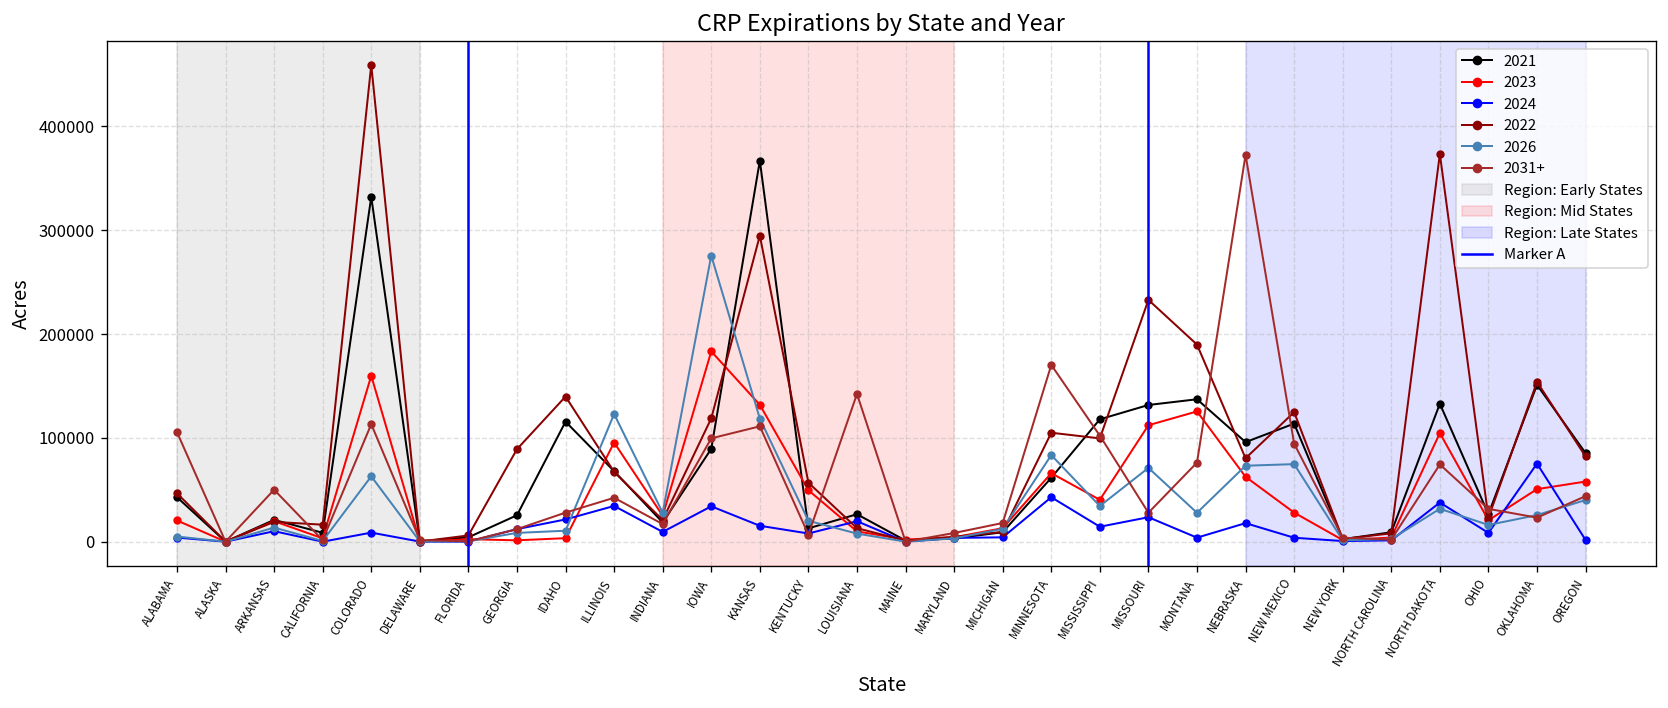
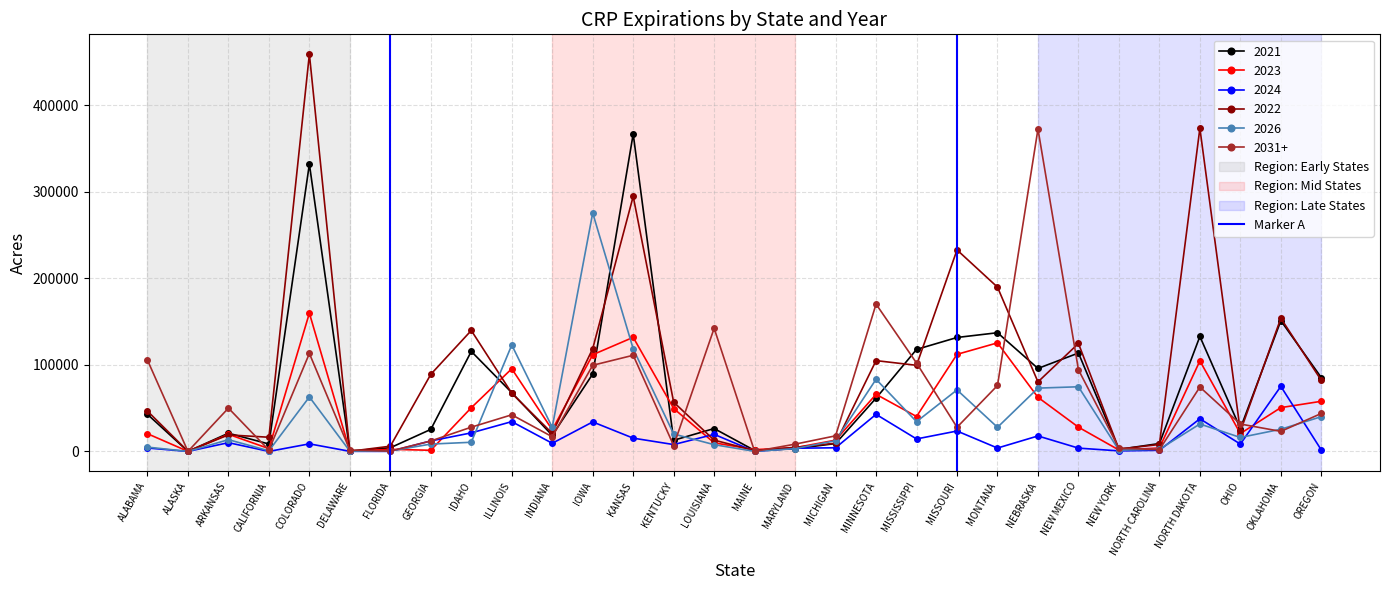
  {
    "2021": {
      "ALABAMA": 40000,
      "CALIFORNIA": 10000,
      "COLORADO": 330000,
      "GEORGIA": 30000,
      "IDAHO": 120000,
      "IOWA": 90000,
      "KANSAS": 370000,
      "KENTUCKY": 10000,
      "LOUISIANA": 30000,
      "MINNESOTA": 60000,
      "MISSISSIPPI": 120000,
      "MISSOURI": 130000,
      "MONTANA": 140000,
      "NEBRASKA": 100000,
      "NEW MEXICO": 110000,
      "NORTH DAKOTA": 130000,
      "OHIO": 30000,
      "OREGON": 90000
    },
    "2023": {
      "ALABAMA": 20000,
      "COLORADO": 160000,
      "GEORGIA": 0,
-     "IDAHO": 0,
+     "IDAHO": 50000,
      "ILLINOIS": 100000,
-     "IOWA": 180000,
+     "IOWA": 110000,
      "KANSAS": 130000,
      "KENTUCKY": 50000,
      "MINNESOTA": 70000,
      "MISSISSIPPI": 40000,
      "MISSOURI": 110000,
      "MONTANA": 130000,
      "NEBRASKA": 60000,
      "NEW MEXICO": 30000,
      "NORTH DAKOTA": 100000,
      "OKLAHOMA": 50000,
      "OREGON": 60000
    },
    "2024": {
      "ARKANSAS": 10000,
      "COLORADO": 10000,
      "IDAHO": 20000,
      "ILLINOIS": 30000,
      "INDIANA": 10000,
      "IOWA": 30000,
      "KANSAS": 20000,
      "LOUISIANA": 20000,
      "MICHIGAN": 0,
      "MINNESOTA": 40000,
      "MISSISSIPPI": 10000,
      "MISSOURI": 20000,
      "MONTANA": 0,
      "NEBRASKA": 20000,
      "NEW MEXICO": 0,
      "NORTH DAKOTA": 40000,
      "OHIO": 10000,
      "OKLAHOMA": 80000,
      "OREGON": 0
    },
    "2022": {
      "ALABAMA": 50000,
      "CALIFORNIA": 20000,
      "COLORADO": 460000,
      "GEORGIA": 90000,
      "IDAHO": 140000,
      "IOWA": 120000,
      "KANSAS": 290000,
      "KENTUCKY": 60000,
      "LOUISIANA": 10000,
      "MINNESOTA": 100000,
      "MISSOURI": 230000,
      "MONTANA": 190000,
      "NEBRASKA": 80000,
      "NEW MEXICO": 120000,
      "NORTH DAKOTA": 370000,
      "OREGON": 80000
    },
    "2026": {
      "ARKANSAS": 10000,
      "COLORADO": 60000,
      "GEORGIA": 10000,
      "IDAHO": 10000,
      "ILLINOIS": 120000,
      "IOWA": 280000,
      "KANSAS": 120000,
      "KENTUCKY": 20000,
      "MINNESOTA": 80000,
      "MISSISSIPPI": 30000,
      "MISSOURI": 70000,
      "MONTANA": 30000,
      "NEBRASKA": 70000,
      "NEW MEXICO": 70000,
      "NORTH DAKOTA": 30000,
      "OHIO": 20000,
      "OREGON": 40000
    },
    "2031+": {
      "ALABAMA": 110000,
      "ARKANSAS": 50000,
      "COLORADO": 110000,
      "IDAHO": 30000,
      "ILLINOIS": 40000,
      "IOWA": 100000,
      "KANSAS": 110000,
      "LOUISIANA": 140000,
      "MARYLAND": 10000,
      "MICHIGAN": 20000,
      "MINNESOTA": 170000,
      "MISSOURI": 30000,
      "MONTANA": 80000,
      "NEBRASKA": 370000,
      "NEW MEXICO": 90000,
      "NORTH DAKOTA": 70000,
      "OHIO": 30000,
      "OREGON": 40000
    }
  }
